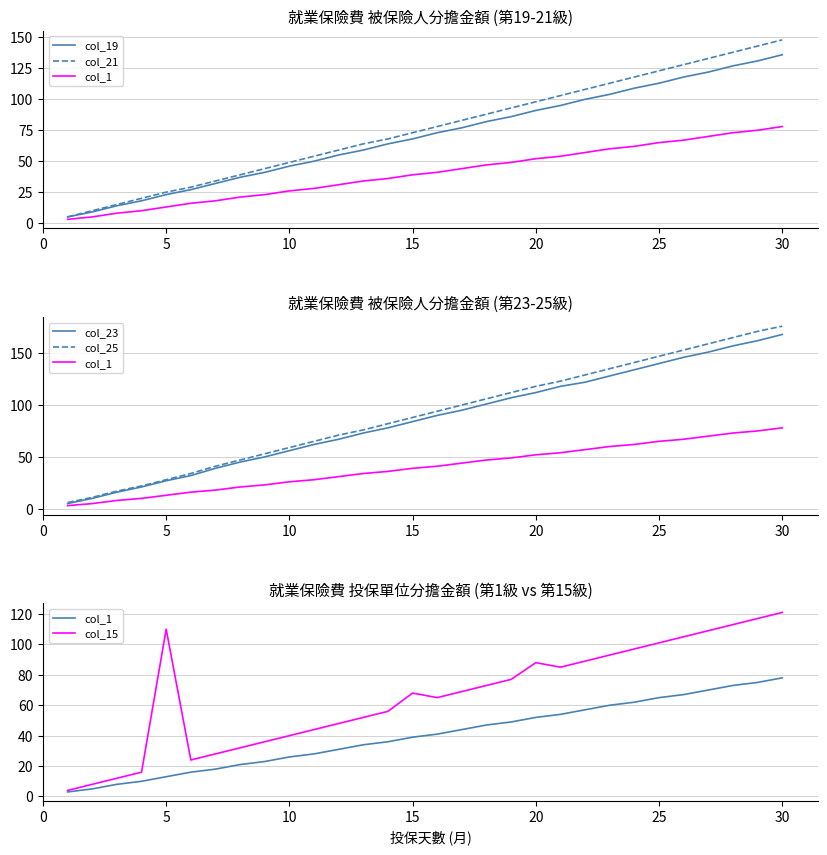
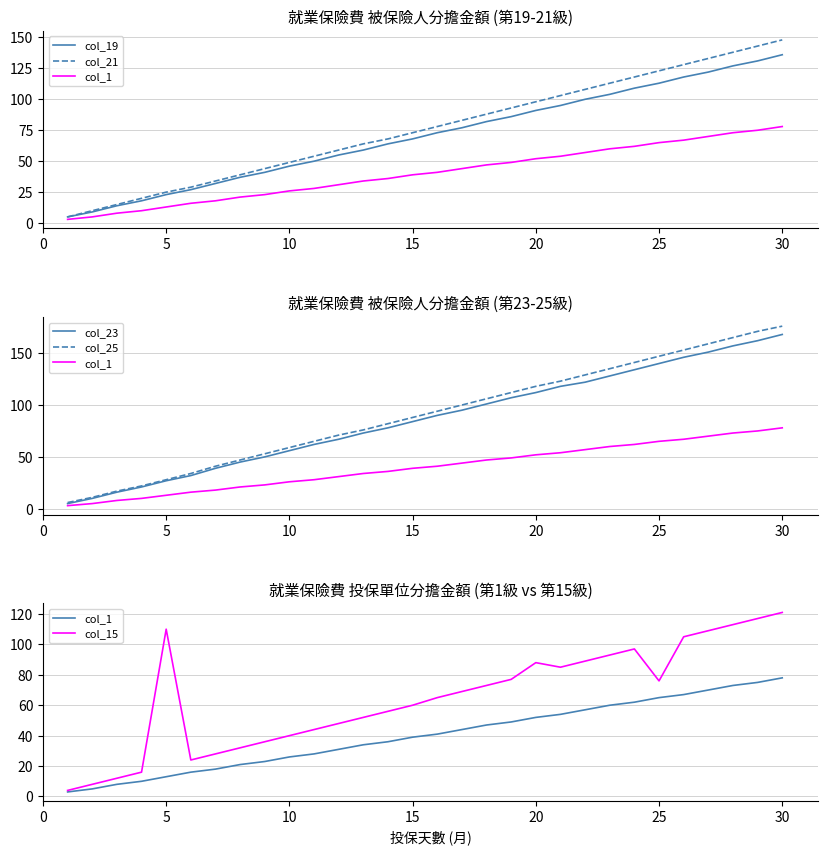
  {
    "就業保險費 投保單位分擔金額 (第1級 vs 第15級)": {
      "col_1": {
        "5": 13,
        "10": 26,
        "15": 39,
        "20": 52,
        "25": 65,
        "30": 78
      },
      "col_15": {
        "5": 110,
        "10": 40,
-       "15": 68,
+       "15": 60,
        "20": 88,
-       "25": 101,
+       "25": 76,
        "30": 121
      }
    }
  }
